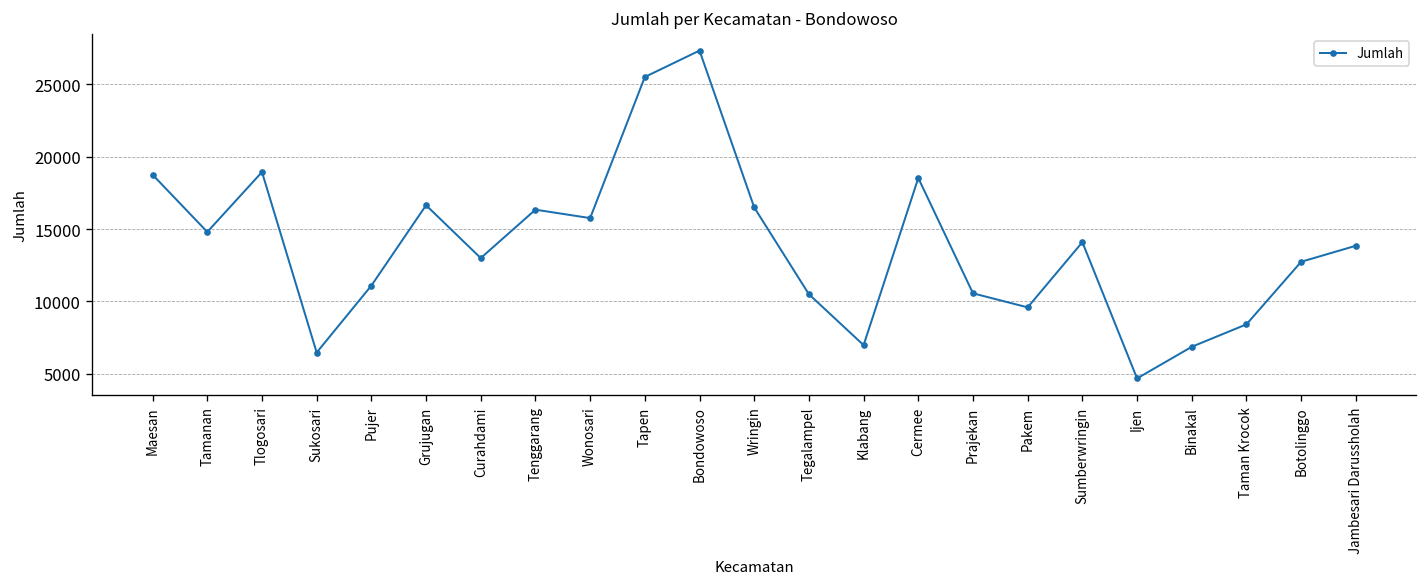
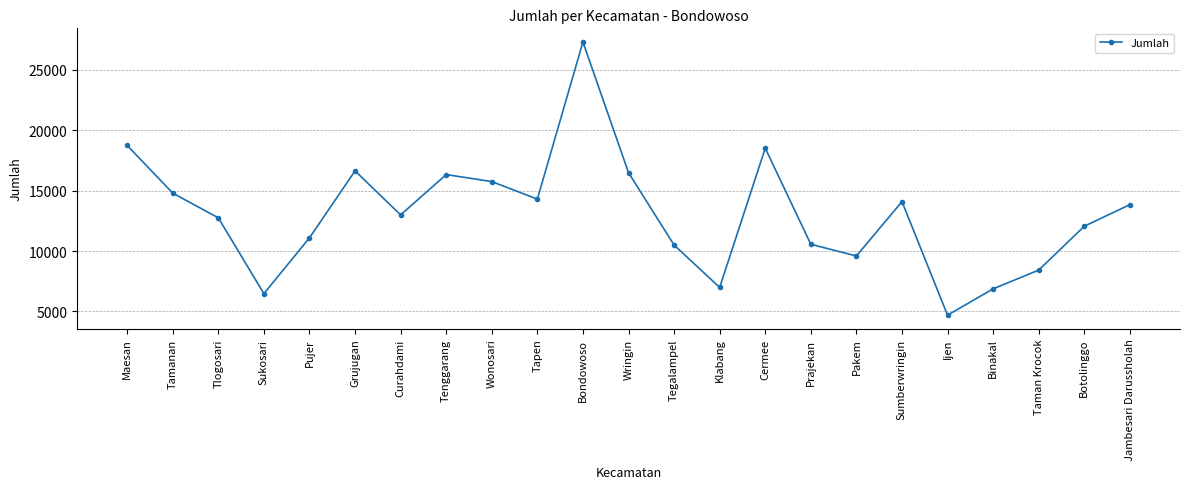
  {
    "Maesan": 18700,
    "Tamanan": 14800,
-   "Tlogosari": 18900,
+   "Tlogosari": 12700,
    "Sukosari": 6500,
    "Pujer": 11100,
    "Grujugan": 16600,
    "Curahdami": 13000,
    "Tenggarang": 16300,
    "Wonosari": 15800,
-   "Tapen": 25500,
+   "Tapen": 14300,
    "Bondowoso": 27300,
    "Wringin": 16500,
    "Tegalampel": 10500,
    "Klabang": 7000,
    "Cermee": 18500,
    "Prajekan": 10600,
    "Pakem": 9600,
    "Sumberwringin": 14100,
    "Ijen": 4700,
    "Binakal": 6900,
    "Taman Krocok": 8400,
-   "Botolinggo": 12700,
+   "Botolinggo": 12100,
    "Jambesari Darussholah": 13800
  }
